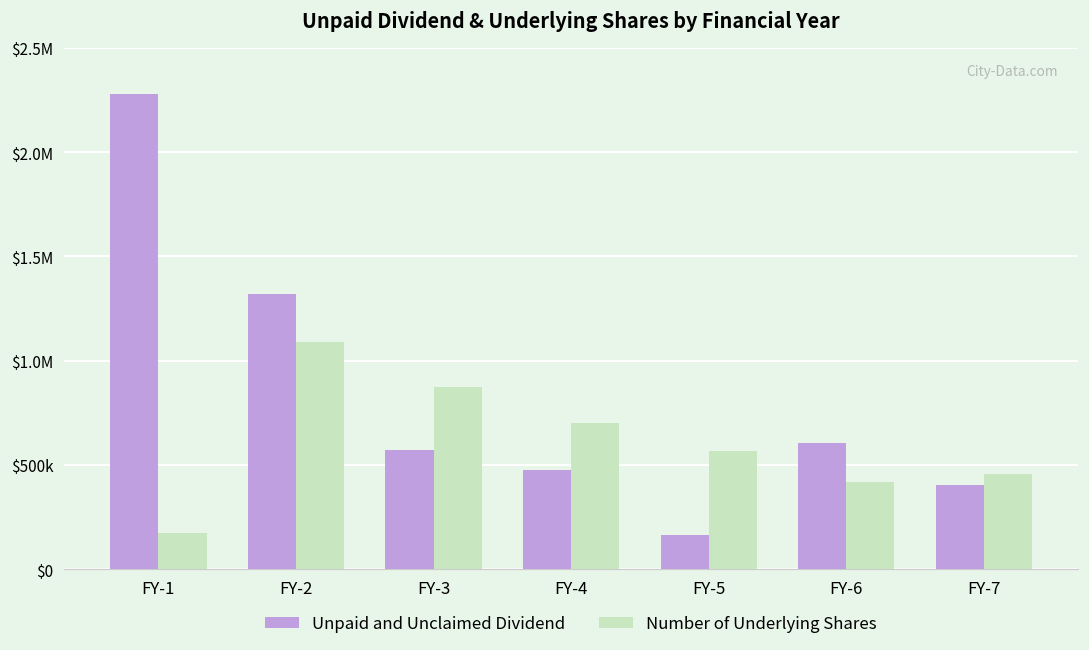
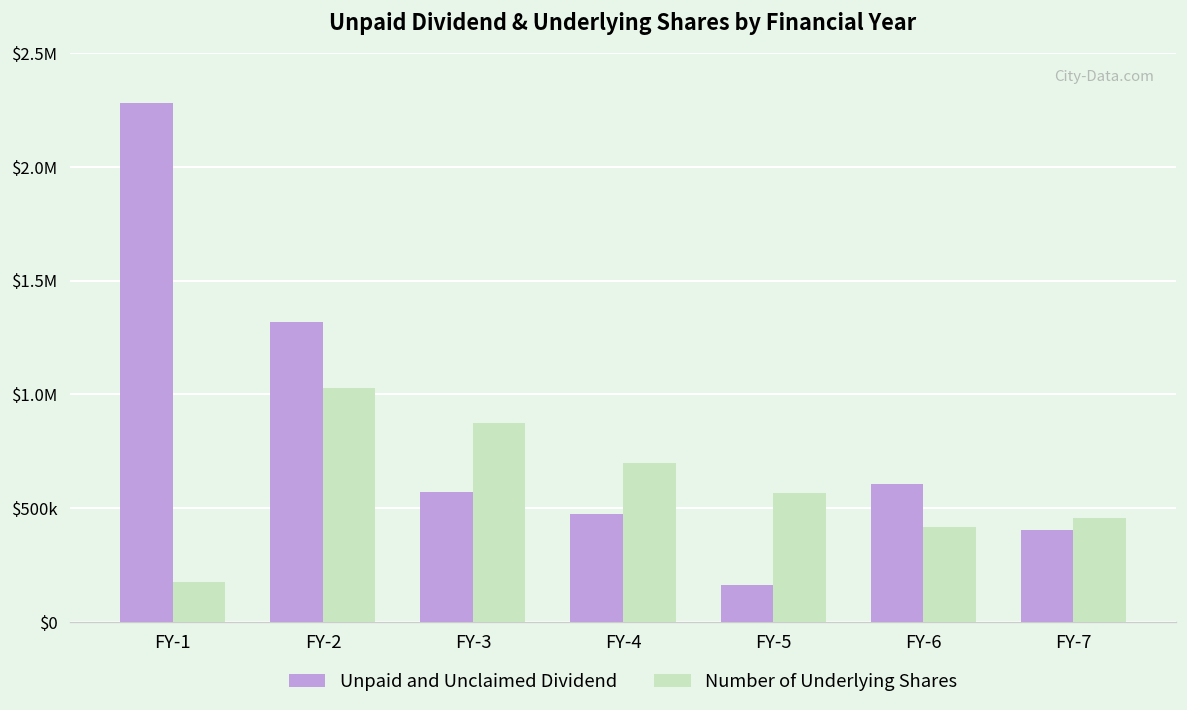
  {
    "Unpaid and Unclaimed Dividend": {
      "FY-1": "$2280000",
      "FY-2": "$1320000",
      "FY-3": "$570000",
      "FY-4": "$470000",
      "FY-5": "$160000",
      "FY-6": "$600000",
      "FY-7": "$400000"
    },
    "Number of Underlying Shares": {
      "FY-1": "$180000",
-     "FY-2": "$1090000",
+     "FY-2": "$1030000",
      "FY-3": "$880000",
      "FY-4": "$700000",
      "FY-5": "$570000",
      "FY-6": "$420000",
      "FY-7": "$460000"
    }
  }
